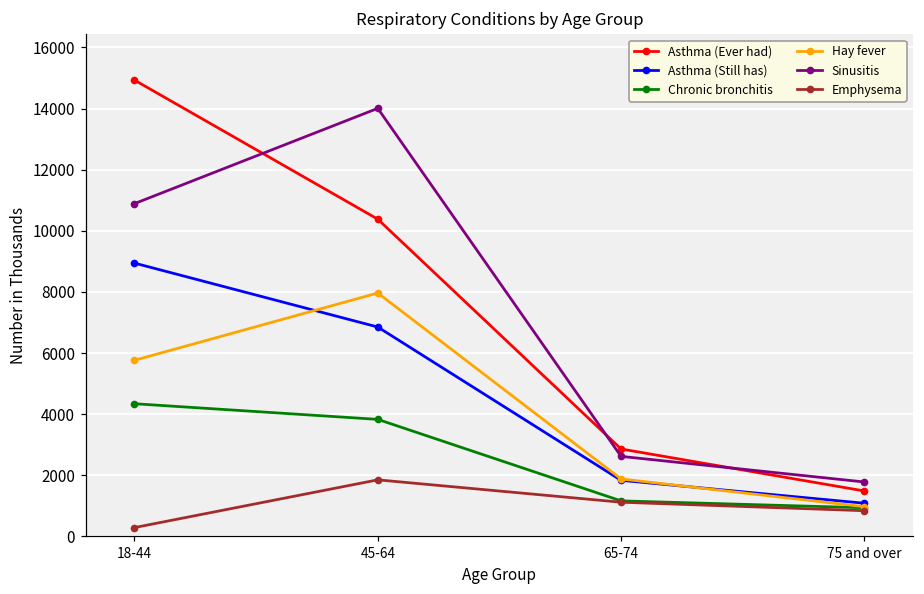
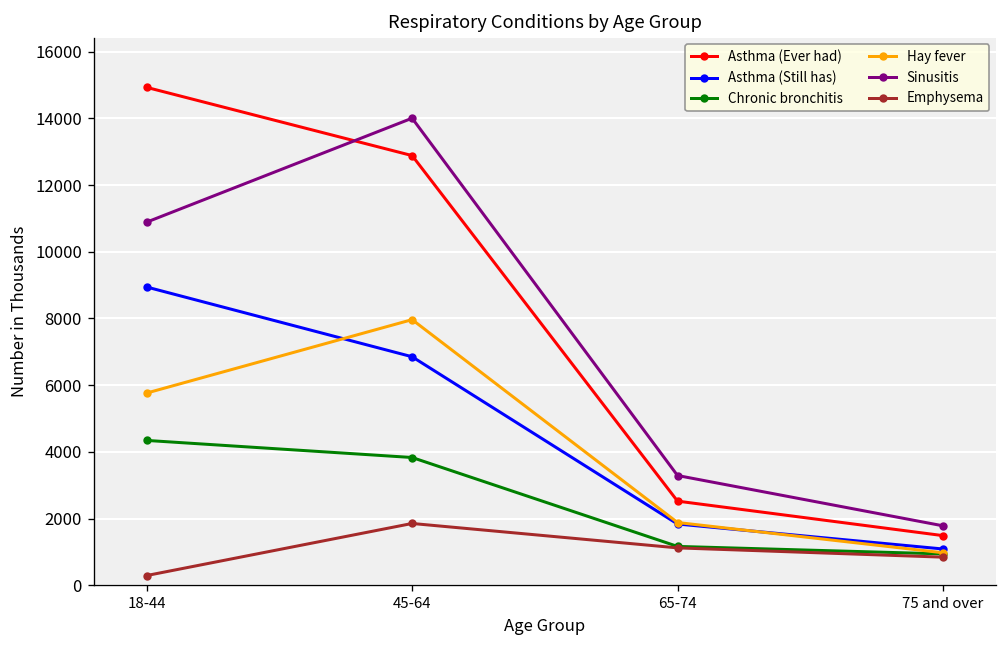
  {
    "Asthma (Ever had)": {
      "18-44": 14900,
-     "45-64": 10400,
-     "65-74": 2900,
+     "45-64": 12900,
+     "65-74": 2500,
      "75 and over": 1500
    },
    "Asthma (Still has)": {
      "18-44": 8900,
      "45-64": 6900,
      "75 and over": 1100
    },
    "Chronic bronchitis": {
      "18-44": 4300,
      "45-64": 3800
    },
    "Hay fever": {
      "18-44": 5800,
      "45-64": 8000
    },
    "Sinusitis": {
      "18-44": 10900,
      "45-64": 14000,
-     "65-74": 2600,
+     "65-74": 3300,
      "75 and over": 1800
    },
    "Emphysema": {
      "18-44": 300,
      "45-64": 1900,
      "75 and over": 800
    }
  }
